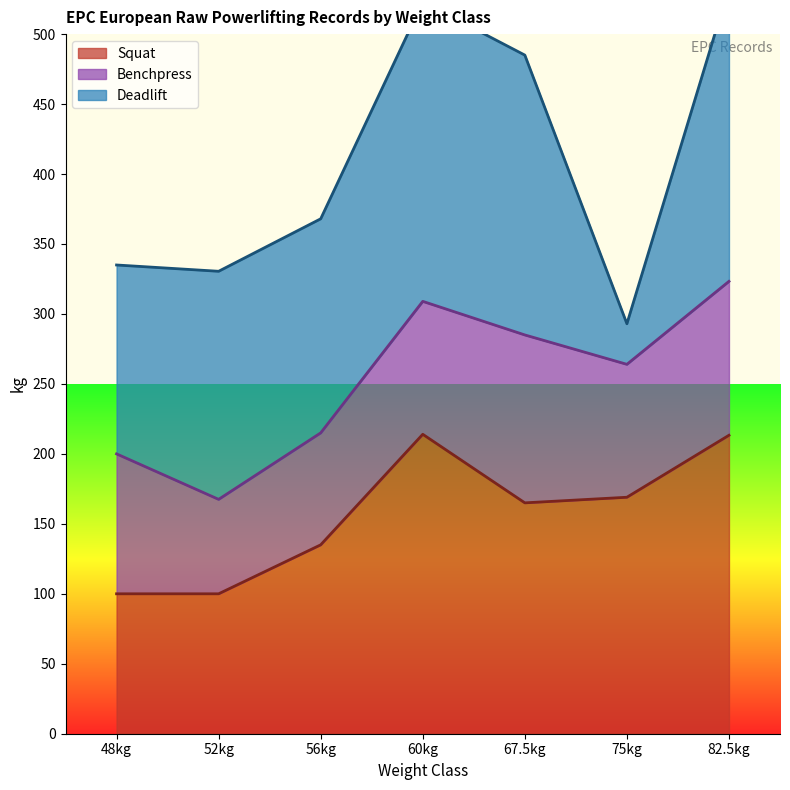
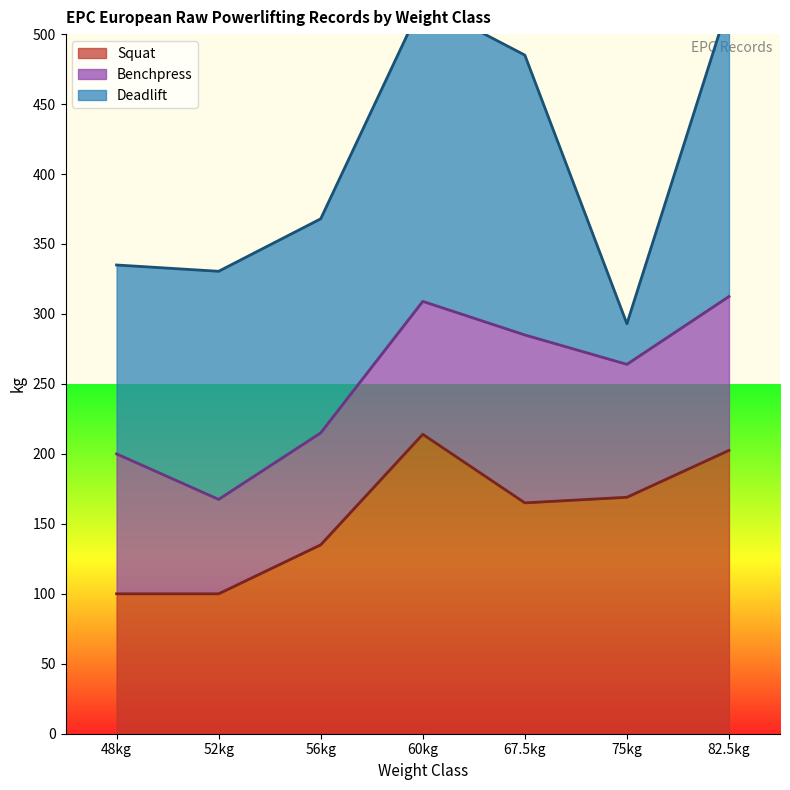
  {
    "Squat": {
      "48kg": 100,
      "52kg": 100,
      "56kg": 135,
      "60kg": 214,
      "67.5kg": 165,
      "75kg": 169,
-     "82.5kg": 213
+     "82.5kg": 203
    },
    "Benchpress": {
      "48kg": 100,
      "52kg": 68,
      "56kg": 80,
      "60kg": 95,
      "67.5kg": 120,
      "75kg": 95,
      "82.5kg": 110
    },
    "Deadlift": {
      "48kg": 135,
      "52kg": 163,
      "56kg": 153,
      "67.5kg": 200,
      "75kg": 29
    }
  }
